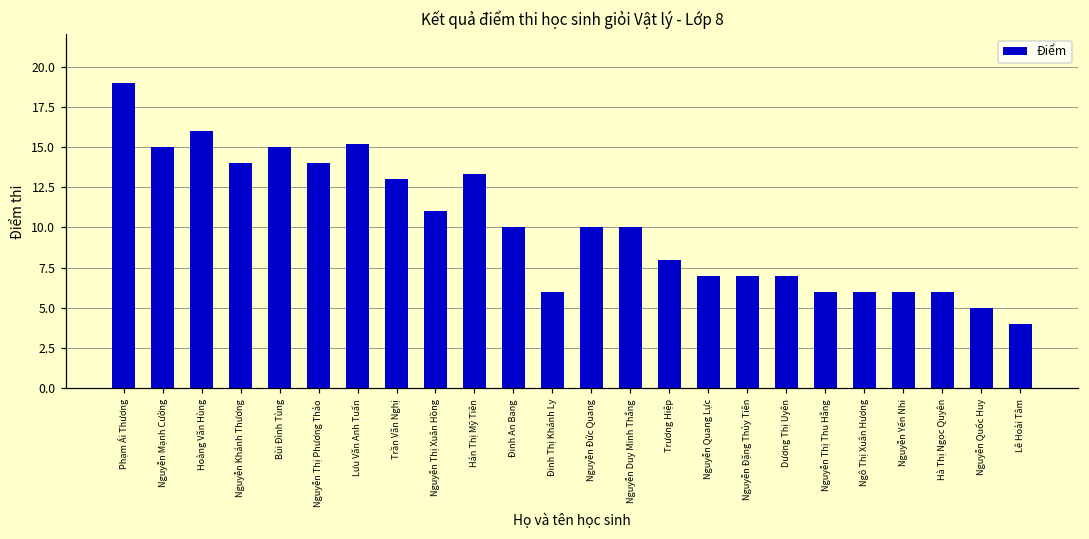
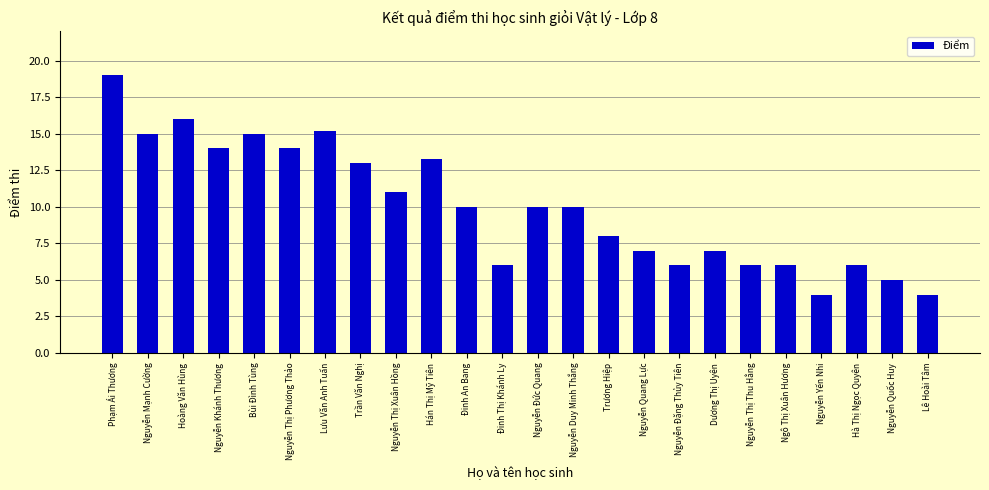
  {
    "Phạm Ái Thương": 19,
    "Nguyễn Mạnh Cường": 15,
    "Hoàng Văn Hùng": 16,
    "Nguyễn Khánh Thương": 14,
    "Bùi Đình Tùng": 15,
    "Nguyễn Thị Phương Thảo": 14,
    "Lưu Văn Anh Tuấn": 15.2,
    "Trần Văn Nghị": 13,
    "Nguyễn Thị Xuân Hồng": 11,
    "Hán Thị Mỹ Tiên": 13.3,
    "Đinh An Bang": 10,
    "Đinh Thị Khánh Ly": 6,
    "Nguyễn Đức Quang": 10,
    "Nguyễn Duy Minh Thắng": 10,
    "Trương Hiệp": 8,
    "Nguyễn Quang Lực": 7,
-   "Nguyễn Đặng Thủy Tiên": 7,
+   "Nguyễn Đặng Thủy Tiên": 6,
    "Dương Thị Uyên": 7,
    "Nguyễn Thị Thu Hằng": 6,
    "Ngô Thị Xuân Hương": 6,
-   "Nguyễn Yến Nhi": 6,
+   "Nguyễn Yến Nhi": 4,
    "Hà Thị Ngọc Quyên": 6,
    "Nguyễn Quốc Huy": 5,
    "Lê Hoài Tâm": 4
  }
